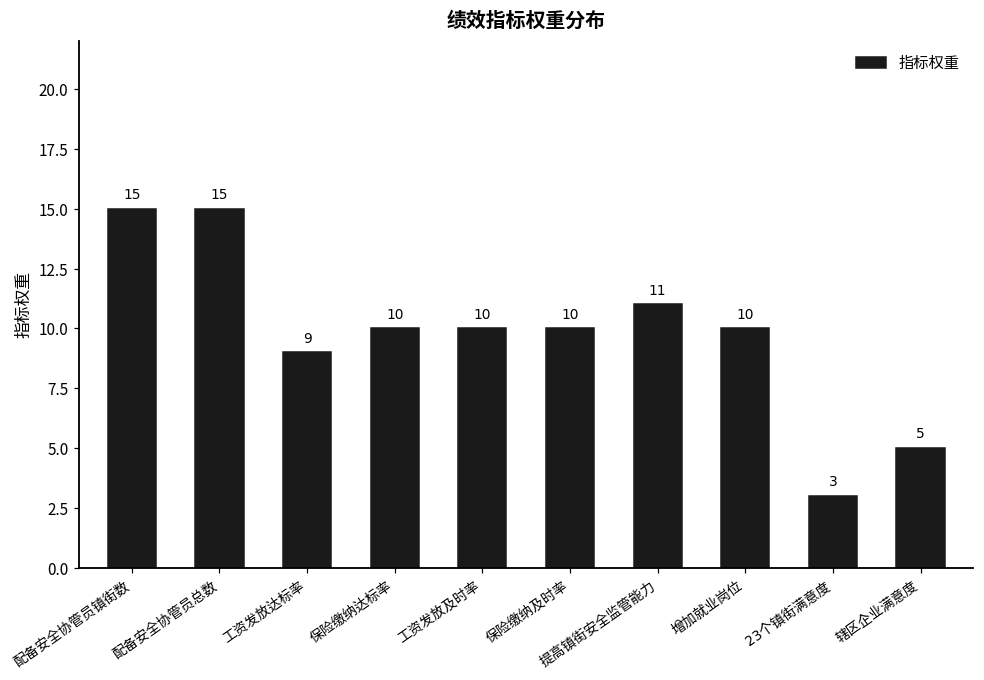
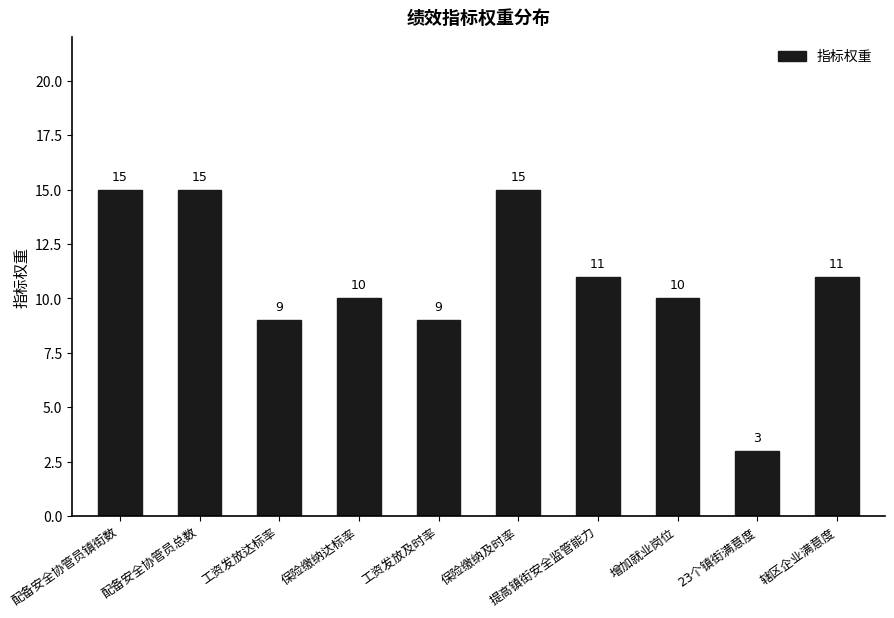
  {
    "配备安全协管员镇街数": 15,
    "配备安全协管员总数": 15,
    "工资发放达标率": 9,
    "保险缴纳达标率": 10,
-   "工资发放及时率": 10,
-   "保险缴纳及时率": 10,
+   "工资发放及时率": 9,
+   "保险缴纳及时率": 15,
    "提高镇街安全监管能力": 11,
    "增加就业岗位": 10,
    "23个镇街满意度": 3,
-   "辖区企业满意度": 5
+   "辖区企业满意度": 11
  }
